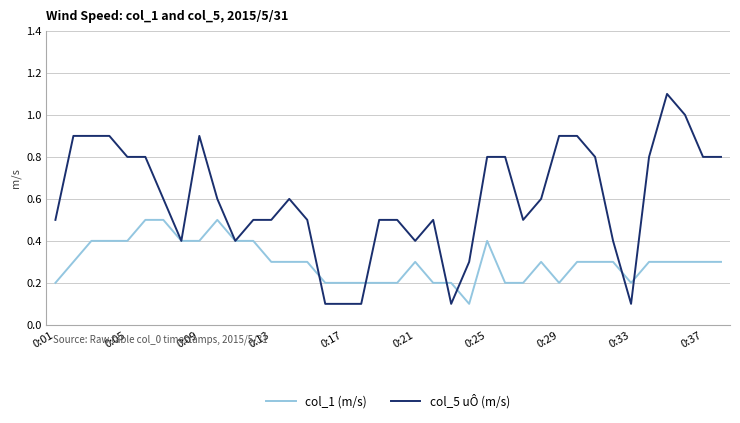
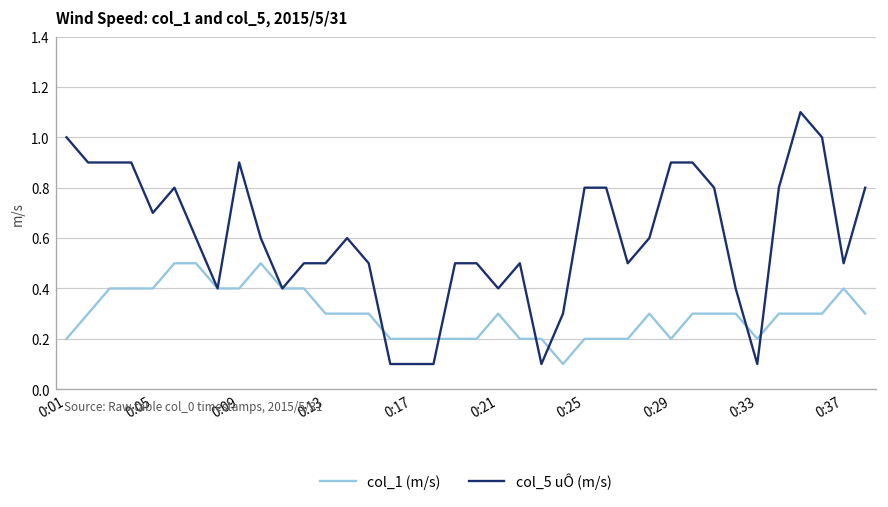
  {
    "col_1 (m/s)": {
      "0:01": 0.2,
      "0:05": 0.4,
      "0:09": 0.4,
      "0:13": 0.3,
      "0:17": 0.2,
      "0:21": 0.3,
-     "0:25": 0.4,
+     "0:25": 0.2,
      "0:29": 0.2,
      "0:33": 0.2,
-     "0:37": 0.3
+     "0:37": 0.4
    },
    "col_5 uÔ (m/s)": {
-     "0:01": 0.5,
-     "0:05": 0.8,
+     "0:01": 1.0,
+     "0:05": 0.7,
      "0:09": 0.9,
      "0:13": 0.5,
      "0:17": 0.1,
      "0:21": 0.4,
      "0:25": 0.8,
      "0:29": 0.9,
      "0:33": 0.1,
-     "0:37": 0.8
+     "0:37": 0.5
    }
  }
